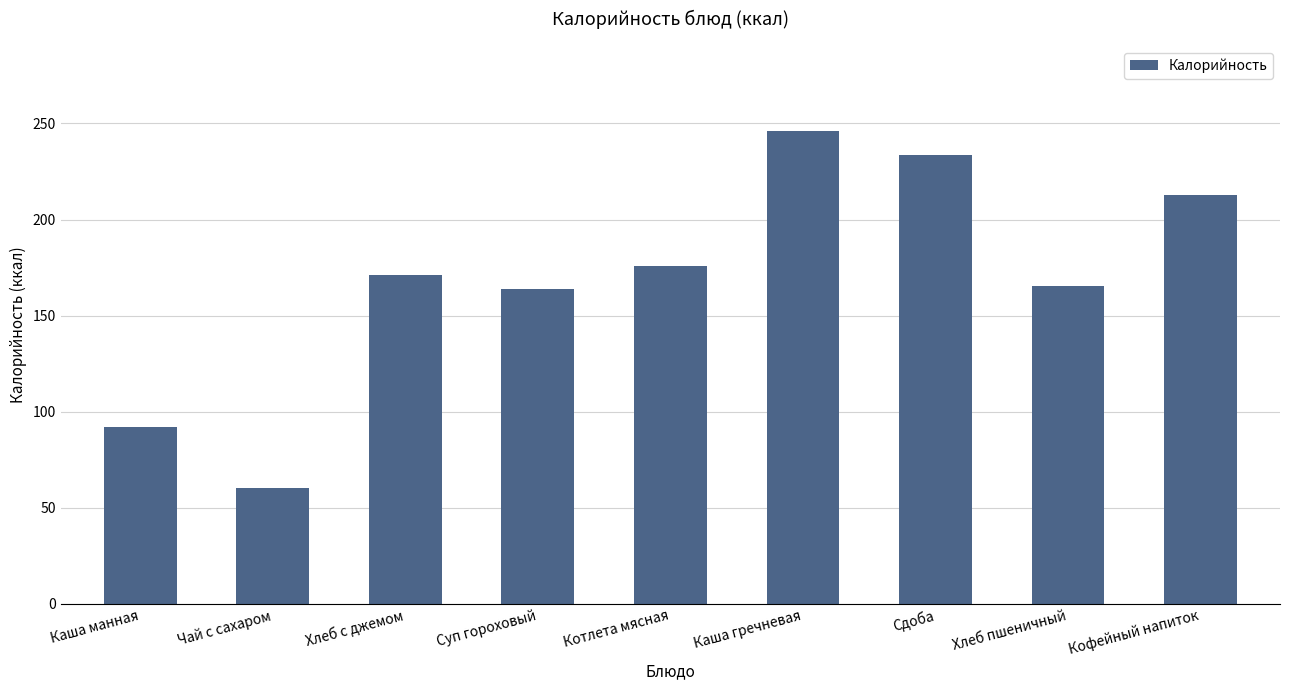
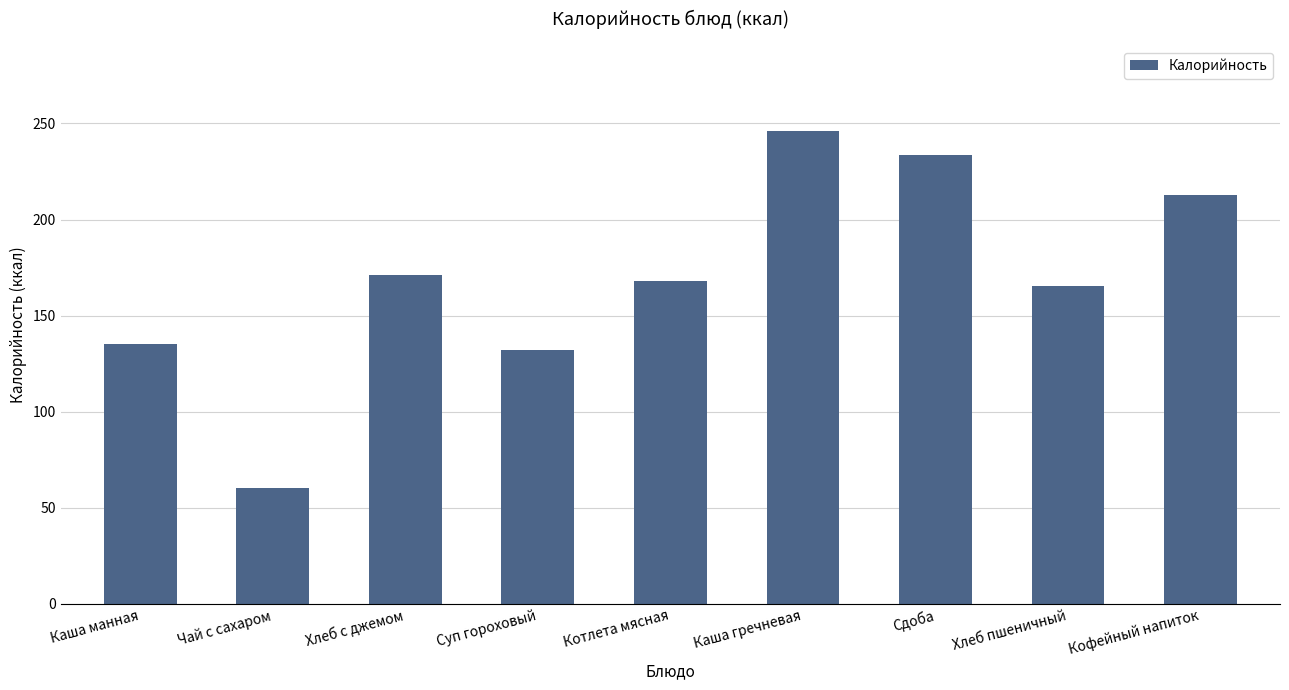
  {
-   "Каша манная": 92,
+   "Каша манная": 135,
    "Чай с сахаром": 60,
    "Хлеб с джемом": 171,
-   "Суп гороховый": 164,
-   "Котлета мясная": 176,
+   "Суп гороховый": 132,
+   "Котлета мясная": 168,
    "Каша гречневая": 246,
    "Сдоба": 234,
    "Хлеб пшеничный": 165,
    "Кофейный напиток": 213
  }
